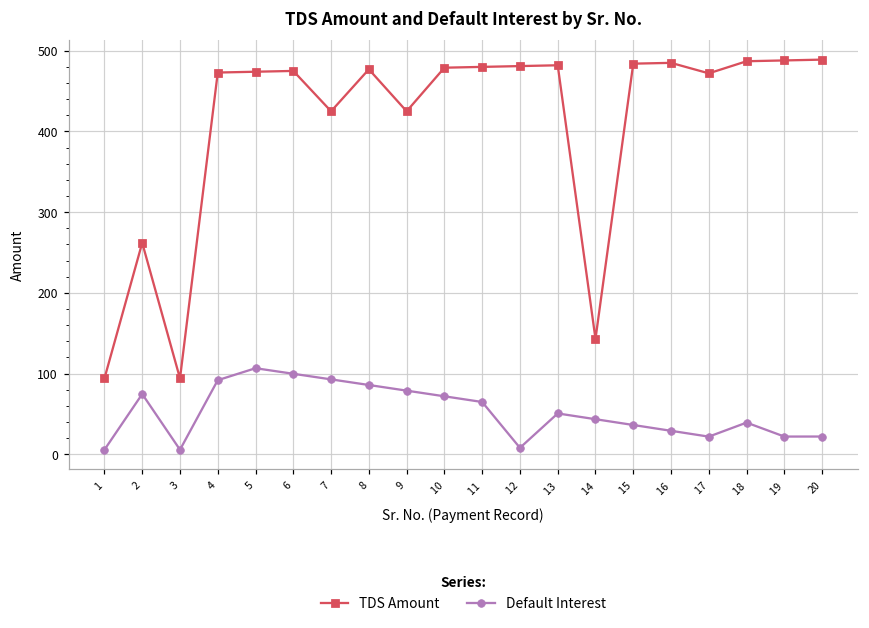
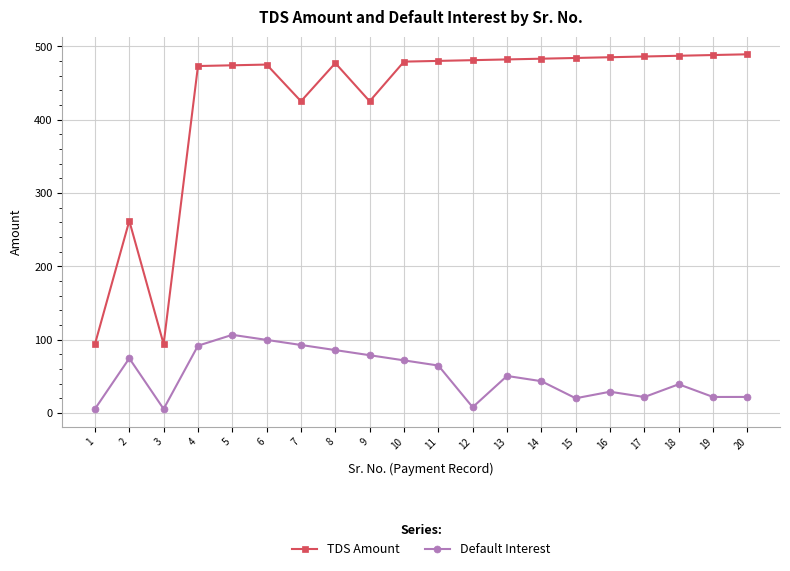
  {
    "TDS Amount": {
      "1": 90,
      "2": 260,
      "3": 90,
      "4": 470,
      "5": 470,
      "6": 480,
      "7": 430,
      "8": 480,
      "9": 430,
      "10": 480,
      "11": 480,
      "12": 480,
      "13": 480,
-     "14": 140,
+     "14": 480,
      "15": 480,
      "16": 490,
-     "17": 470,
+     "17": 490,
      "18": 490,
      "19": 490,
      "20": 490
    },
    "Default Interest": {
      "1": 10,
      "2": 70,
      "3": 10,
      "4": 90,
      "5": 110,
      "6": 100,
      "7": 90,
      "8": 90,
      "9": 80,
      "10": 70,
      "11": 60,
      "12": 10,
      "13": 50,
      "14": 40,
-     "15": 40,
+     "15": 20,
      "16": 30,
      "17": 20,
      "18": 40,
      "19": 20,
      "20": 20
    }
  }
